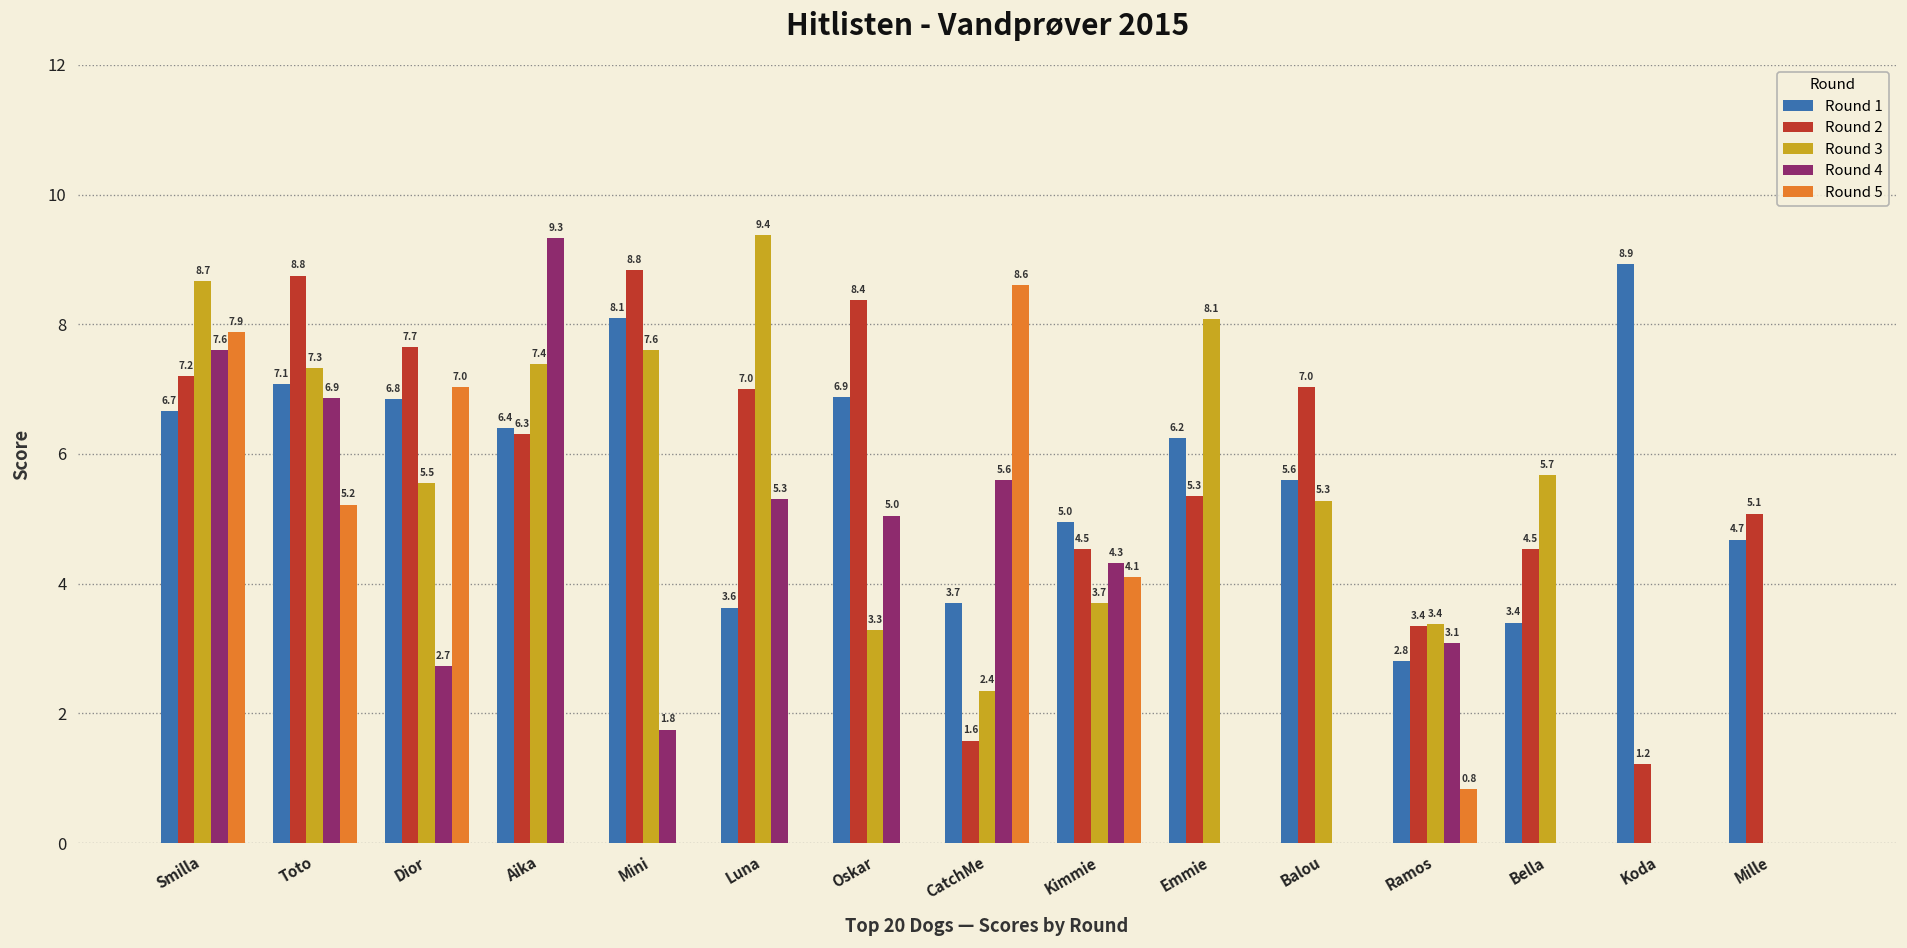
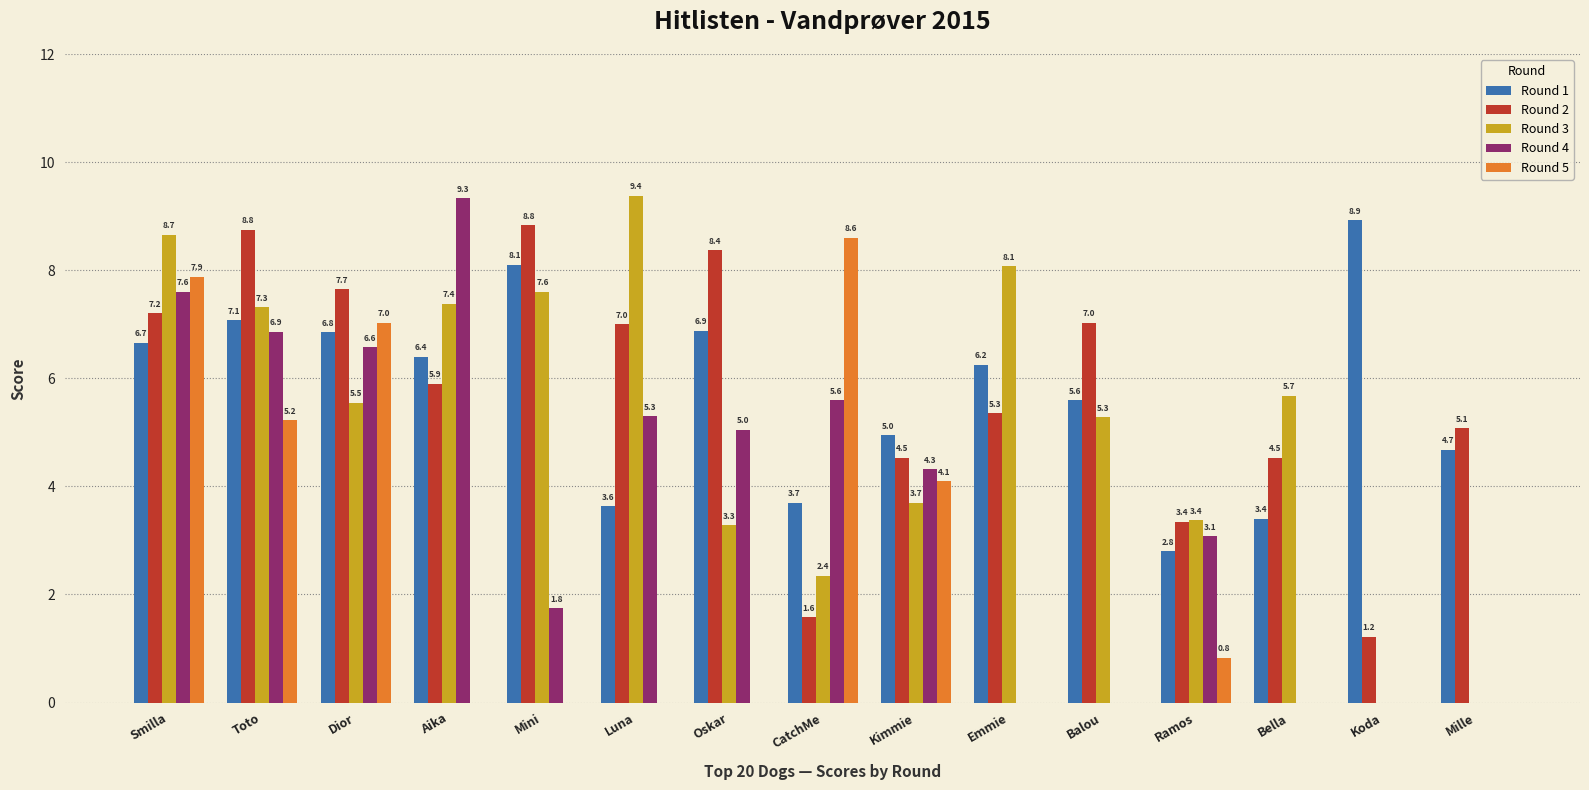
  {
    "Round 1": {
      "Smilla": 6.7,
      "Toto": 7.1,
      "Dior": 6.8,
      "Aika": 6.4,
      "Mini": 8.1,
      "Luna": 3.6,
      "Oskar": 6.9,
      "CatchMe": 3.7,
      "Kimmie": 5.0,
      "Emmie": 6.2,
      "Balou": 5.6,
      "Ramos": 2.8,
      "Bella": 3.4,
      "Koda": 8.9,
      "Mille": 4.7
    },
    "Round 2": {
      "Smilla": 7.2,
      "Toto": 8.8,
      "Dior": 7.7,
-     "Aika": 6.3,
+     "Aika": 5.9,
      "Mini": 8.8,
      "Luna": 7.0,
      "Oskar": 8.4,
      "CatchMe": 1.6,
      "Kimmie": 4.5,
      "Emmie": 5.3,
      "Balou": 7.0,
      "Ramos": 3.4,
      "Bella": 4.5,
      "Koda": 1.2,
      "Mille": 5.1
    },
    "Round 4": {
      "Smilla": 7.6,
      "Toto": 6.9,
-     "Dior": 2.7,
+     "Dior": 6.6,
      "Aika": 9.3,
      "Mini": 1.8,
      "Luna": 5.3,
      "Oskar": 5.0,
      "CatchMe": 5.6,
      "Kimmie": 4.3,
      "Ramos": 3.1
    }
  }
